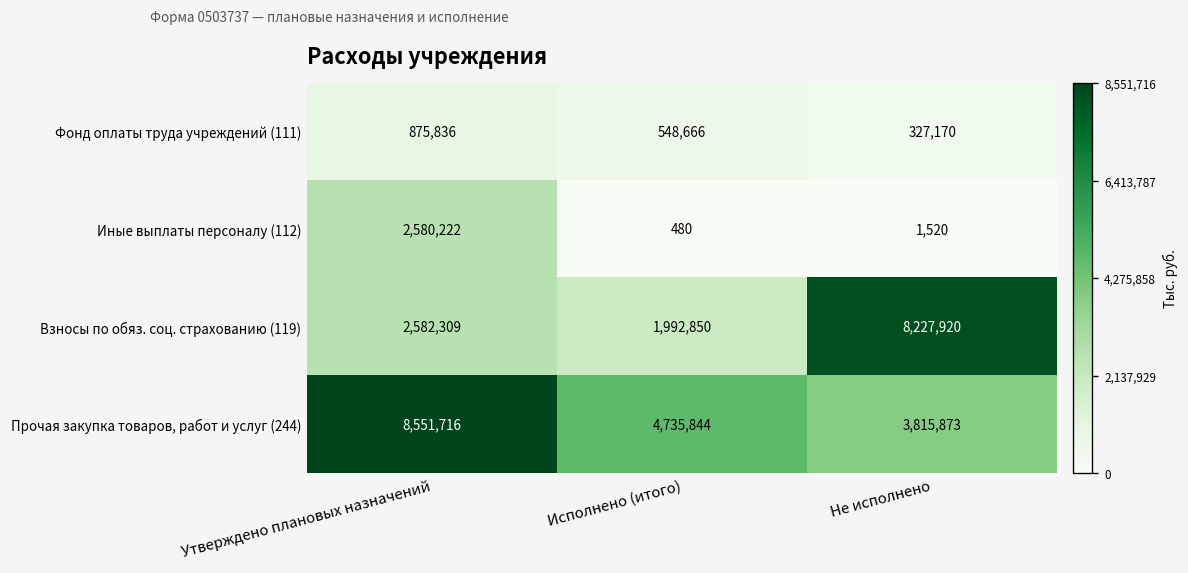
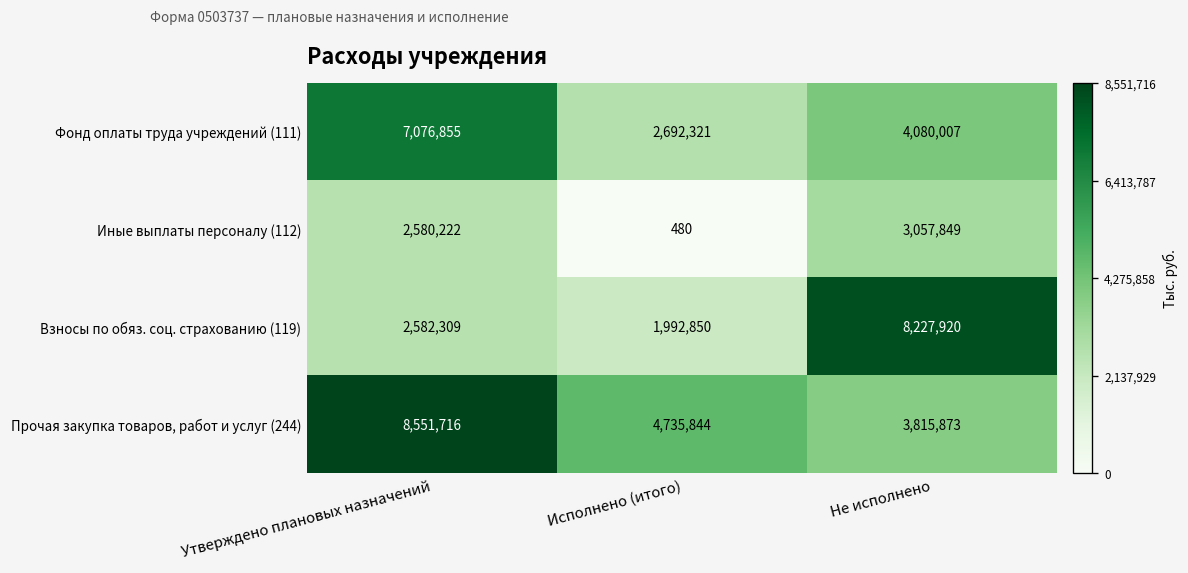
  {
    "Фонд оплаты труда учреждений (111)": {
-     "Утверждено плановых назначений": "875,836",
-     "Исполнено (итого)": "548,666",
-     "Не исполнено": "327,170"
+     "Утверждено плановых назначений": "7,076,855",
+     "Исполнено (итого)": "2,692,321",
+     "Не исполнено": "4,080,007"
    },
    "Иные выплаты персоналу (112)": {
      "Утверждено плановых назначений": "2,580,222",
      "Исполнено (итого)": "480",
-     "Не исполнено": "1,520"
+     "Не исполнено": "3,057,849"
    },
    "Взносы по обяз. соц. страхованию (119)": {
      "Утверждено плановых назначений": "2,582,309",
      "Исполнено (итого)": "1,992,850",
      "Не исполнено": "8,227,920"
    },
    "Прочая закупка товаров, работ и услуг (244)": {
      "Утверждено плановых назначений": "8,551,716",
      "Исполнено (итого)": "4,735,844",
      "Не исполнено": "3,815,873"
    }
  }
